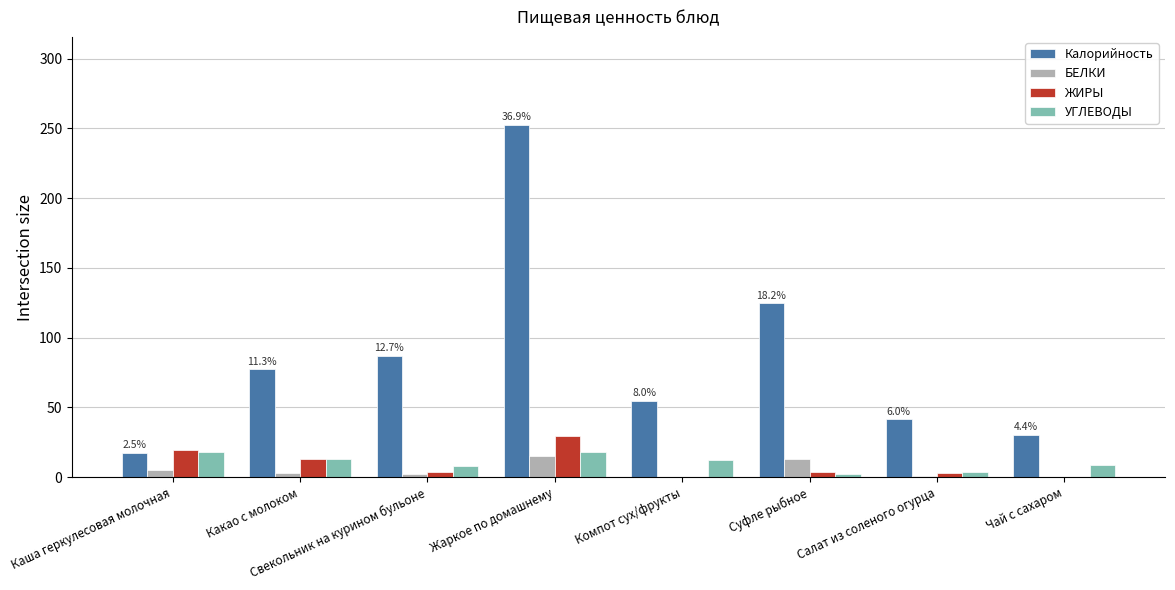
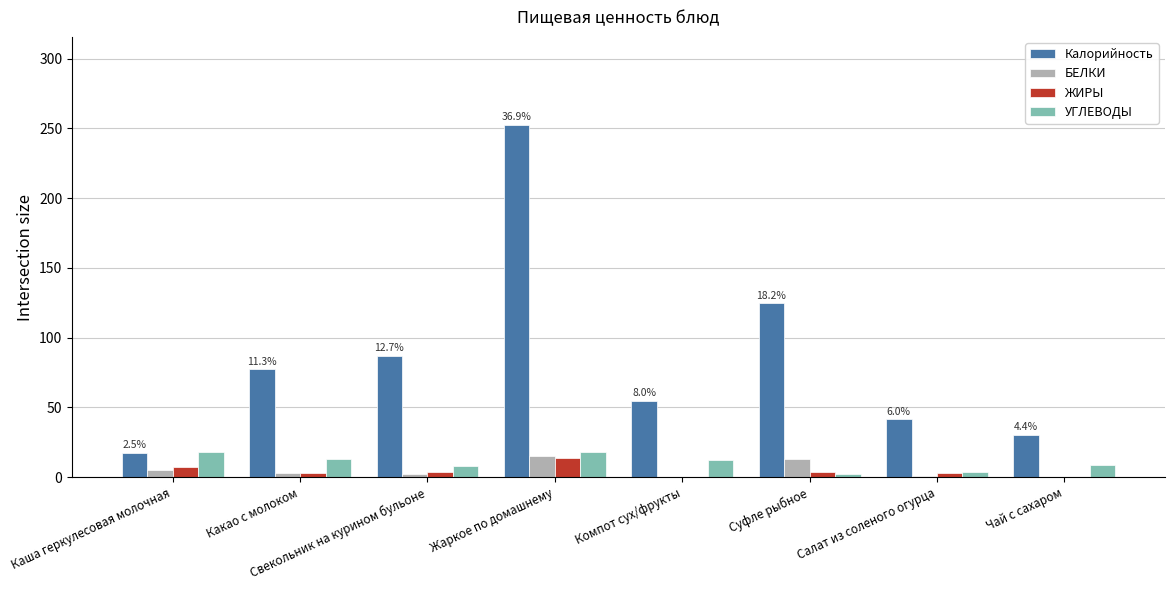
  {
    "ЖИРЫ": {
-     "Каша геркулесовая молочная": 19,
-     "Какао с молоком": 13,
+     "Каша геркулесовая молочная": 7,
+     "Какао с молоком": 3,
      "Свекольник на курином бульоне": 4,
-     "Жаркое по домашнему": 30,
+     "Жаркое по домашнему": 13,
      "Компот сух/фрукты": 0,
      "Суфле рыбное": 4,
      "Салат из соленого огурца": 3,
      "Чай с сахаром": 0
    }
  }
